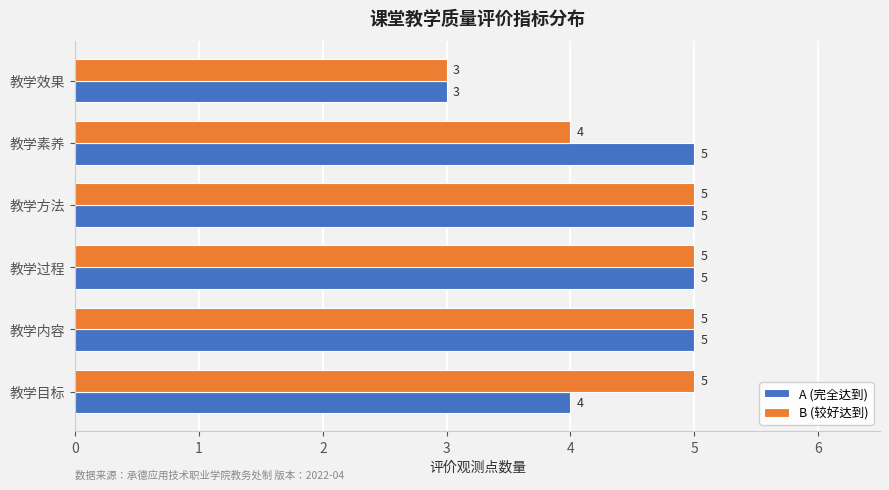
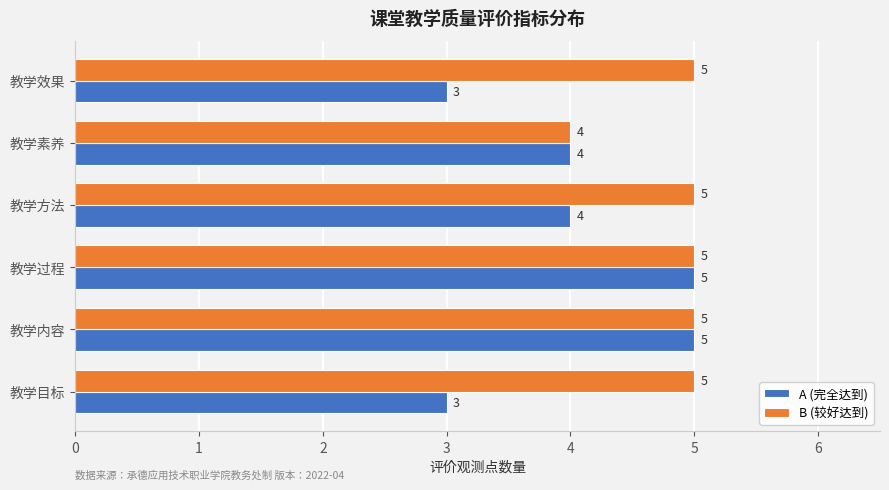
  {
    "A (完全达到)": {
      "教学效果": 3,
-     "教学素养": 5,
-     "教学方法": 5,
+     "教学素养": 4,
+     "教学方法": 4,
      "教学过程": 5,
      "教学内容": 5,
-     "教学目标": 4
+     "教学目标": 3
    },
    "B (较好达到)": {
-     "教学效果": 3,
+     "教学效果": 5,
      "教学素养": 4,
      "教学方法": 5,
      "教学过程": 5,
      "教学内容": 5,
      "教学目标": 5
    }
  }
